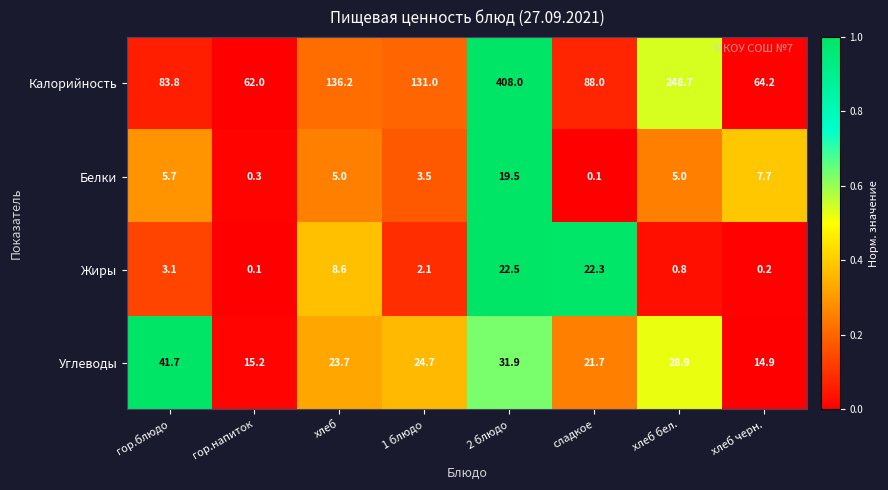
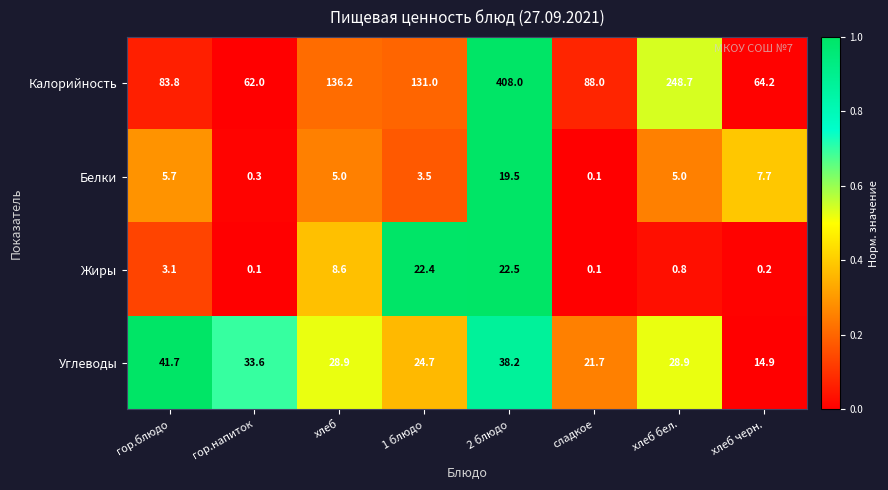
  {
    "Калорийность": {
      "гор.блюдо": 83.8,
      "гор.напиток": 62.0,
      "хлеб": 136.2,
      "1 блюдо": 131.0,
      "2 блюдо": 408.0,
      "сладкое": 88.0,
      "хлеб бел.": 248.7
    },
    "Белки": {
      "гор.блюдо": 5.7,
      "гор.напиток": 0.3,
      "хлеб": 5.0,
      "1 блюдо": 3.5,
      "2 блюдо": 19.5,
      "сладкое": 0.1,
      "хлеб бел.": 5.0,
      "хлеб черн.": 7.7
    },
    "Жиры": {
      "гор.блюдо": 3.1,
      "гор.напиток": 0.1,
      "хлеб": 8.6,
-     "1 блюдо": 2.1,
+     "1 блюдо": 22.4,
      "2 блюдо": 22.5,
-     "сладкое": 22.3,
+     "сладкое": 0.1,
      "хлеб бел.": 0.8,
      "хлеб черн.": 0.2
    },
    "Углеводы": {
      "гор.блюдо": 41.7,
-     "гор.напиток": 15.2,
-     "хлеб": 23.7,
+     "гор.напиток": 33.6,
+     "хлеб": 28.9,
      "1 блюдо": 24.7,
-     "2 блюдо": 31.9,
+     "2 блюдо": 38.2,
      "сладкое": 21.7,
      "хлеб бел.": 28.9,
      "хлеб черн.": 14.9
    }
  }
